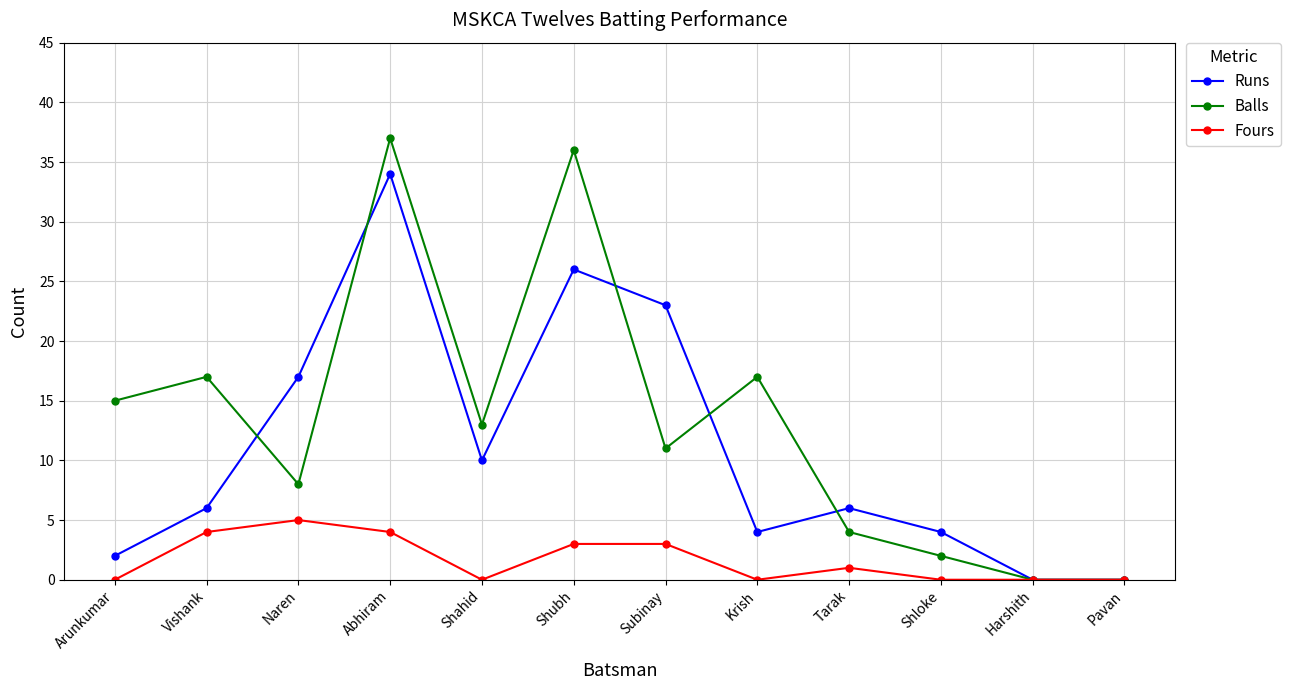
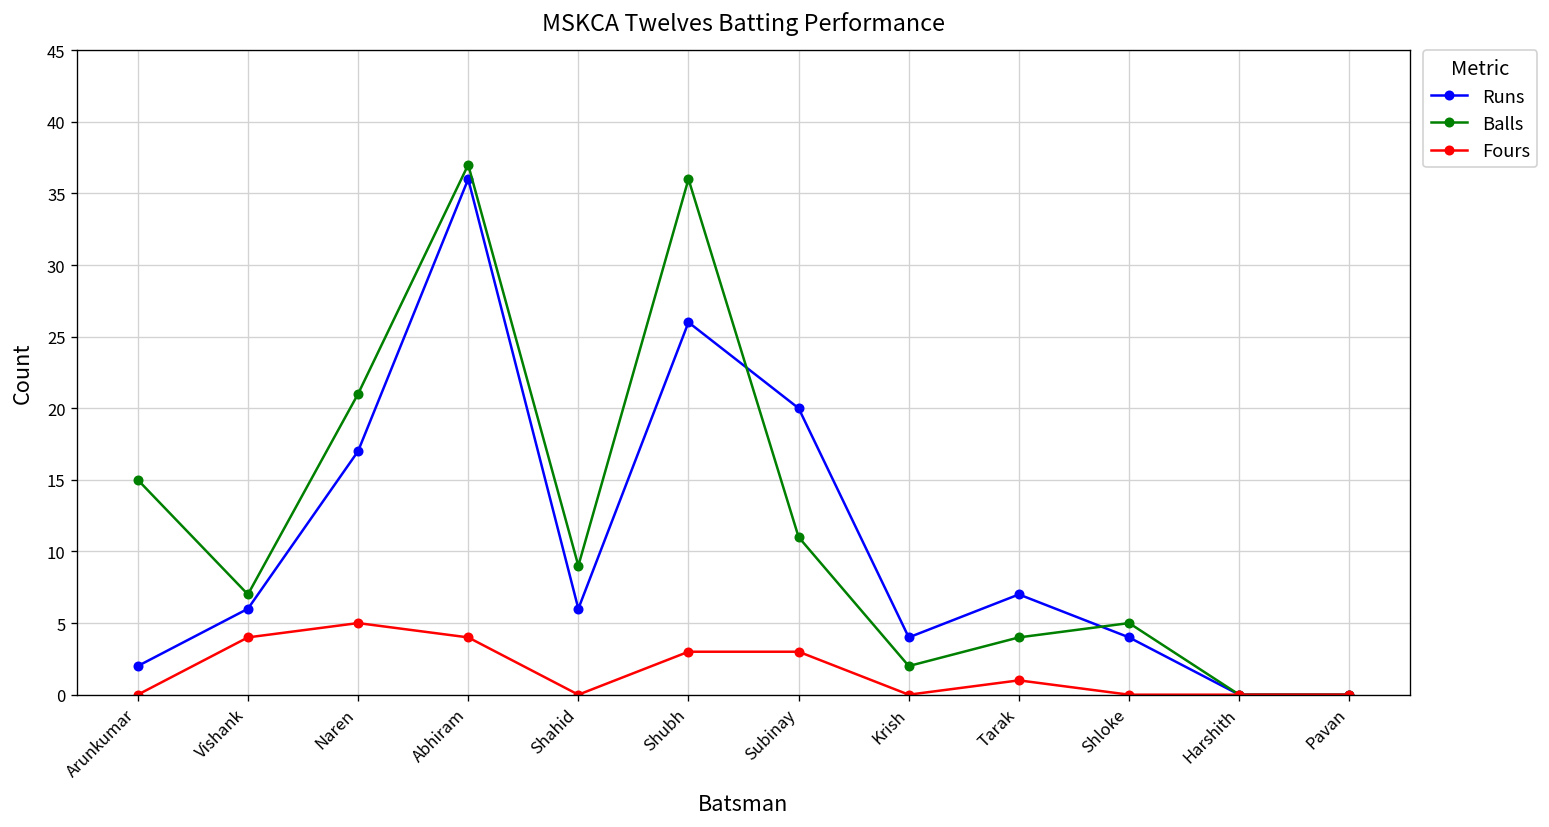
  {
    "Runs": {
      "Arunkumar": 2,
      "Vishank": 6,
      "Naren": 17,
-     "Abhiram": 34,
-     "Shahid": 10,
+     "Abhiram": 36,
+     "Shahid": 6,
      "Shubh": 26,
-     "Subinay": 23,
+     "Subinay": 20,
      "Krish": 4,
-     "Tarak": 6,
+     "Tarak": 7,
      "Shloke": 4
    },
    "Balls": {
      "Arunkumar": 15,
-     "Vishank": 17,
-     "Naren": 8,
+     "Vishank": 7,
+     "Naren": 21,
      "Abhiram": 37,
-     "Shahid": 13,
+     "Shahid": 9,
      "Shubh": 36,
      "Subinay": 11,
-     "Krish": 17,
+     "Krish": 2,
      "Tarak": 4,
-     "Shloke": 2
+     "Shloke": 5
    },
    "Fours": {
      "Arunkumar": 0,
      "Vishank": 4,
      "Naren": 5,
      "Abhiram": 4,
      "Shahid": 0,
      "Shubh": 3,
      "Subinay": 3,
      "Krish": 0,
      "Tarak": 1,
      "Shloke": 0
    }
  }
